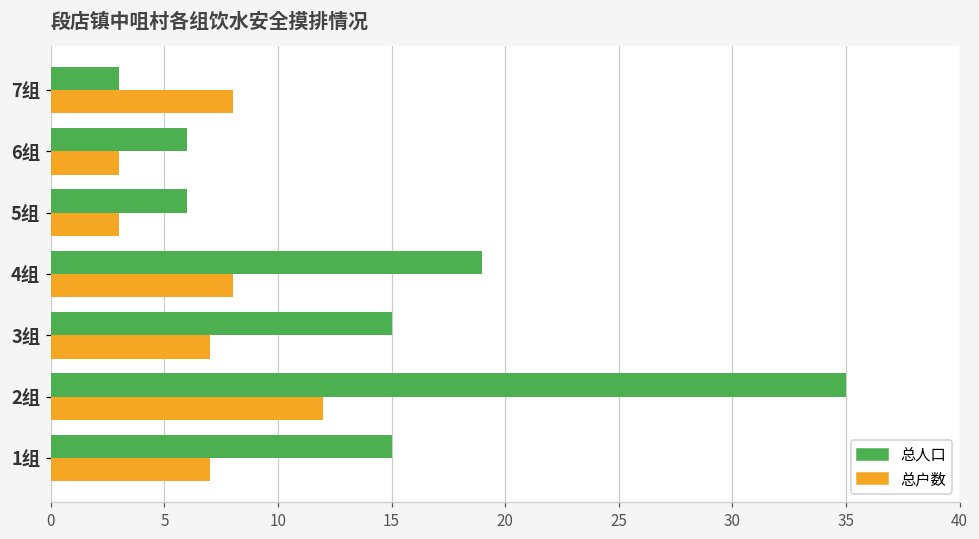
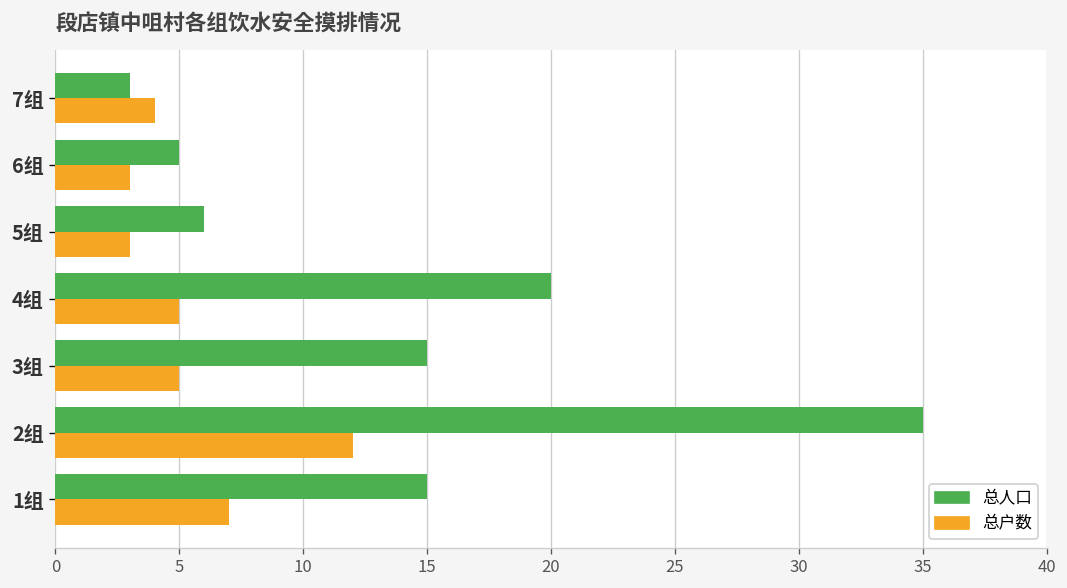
  {
    "总人口": {
      "7组": 3,
-     "6组": 6,
+     "6组": 5,
      "5组": 6,
-     "4组": 19,
+     "4组": 20,
      "3组": 15,
      "2组": 35,
      "1组": 15
    },
    "总户数": {
-     "7组": 8,
+     "7组": 4,
      "6组": 3,
      "5组": 3,
-     "4组": 8,
-     "3组": 7,
+     "4组": 5,
+     "3组": 5,
      "2组": 12,
      "1组": 7
    }
  }
